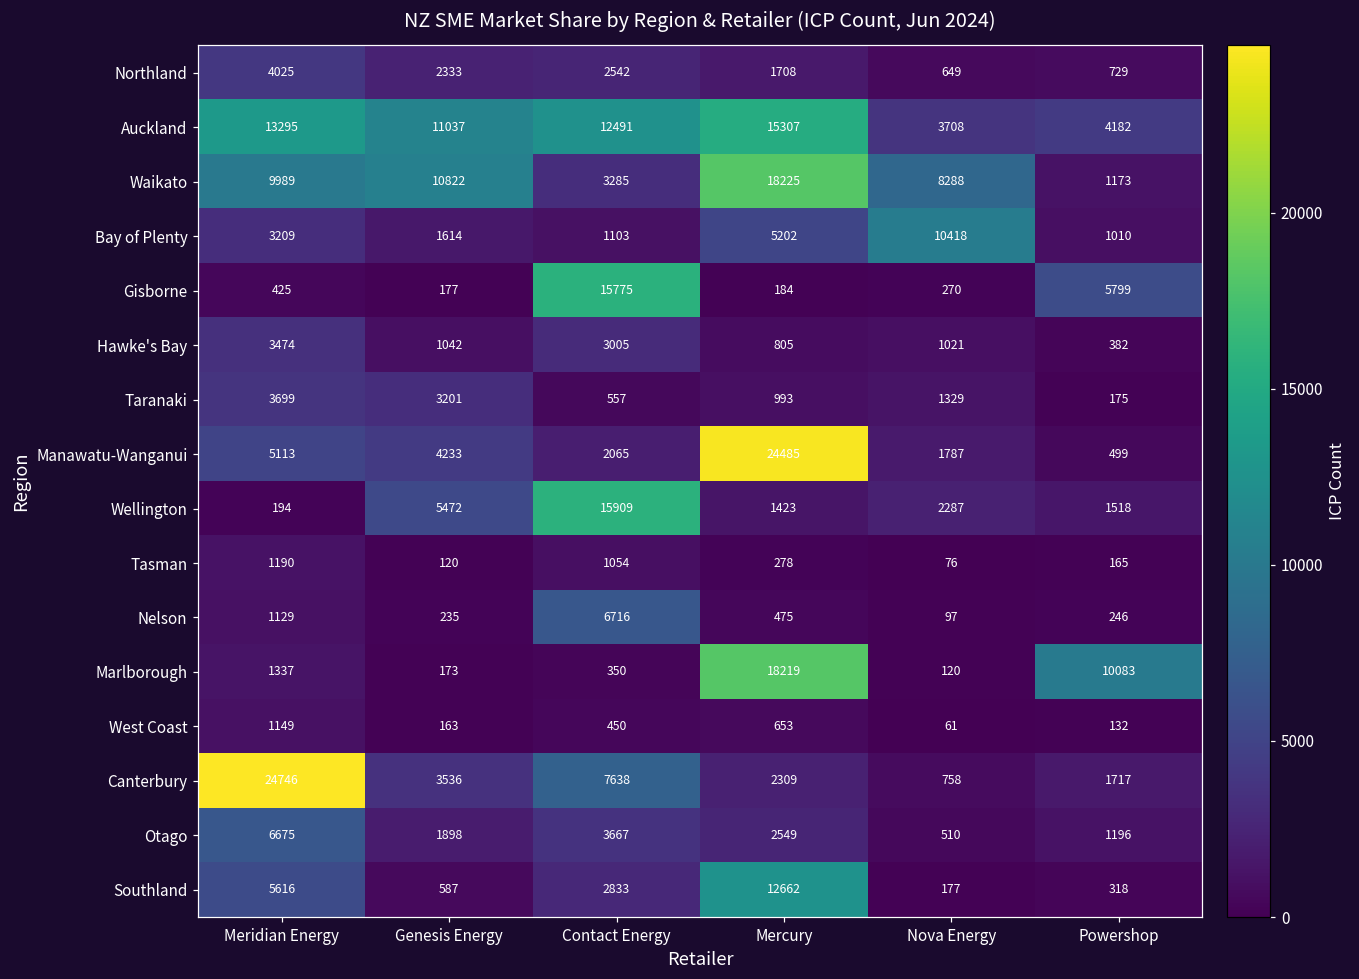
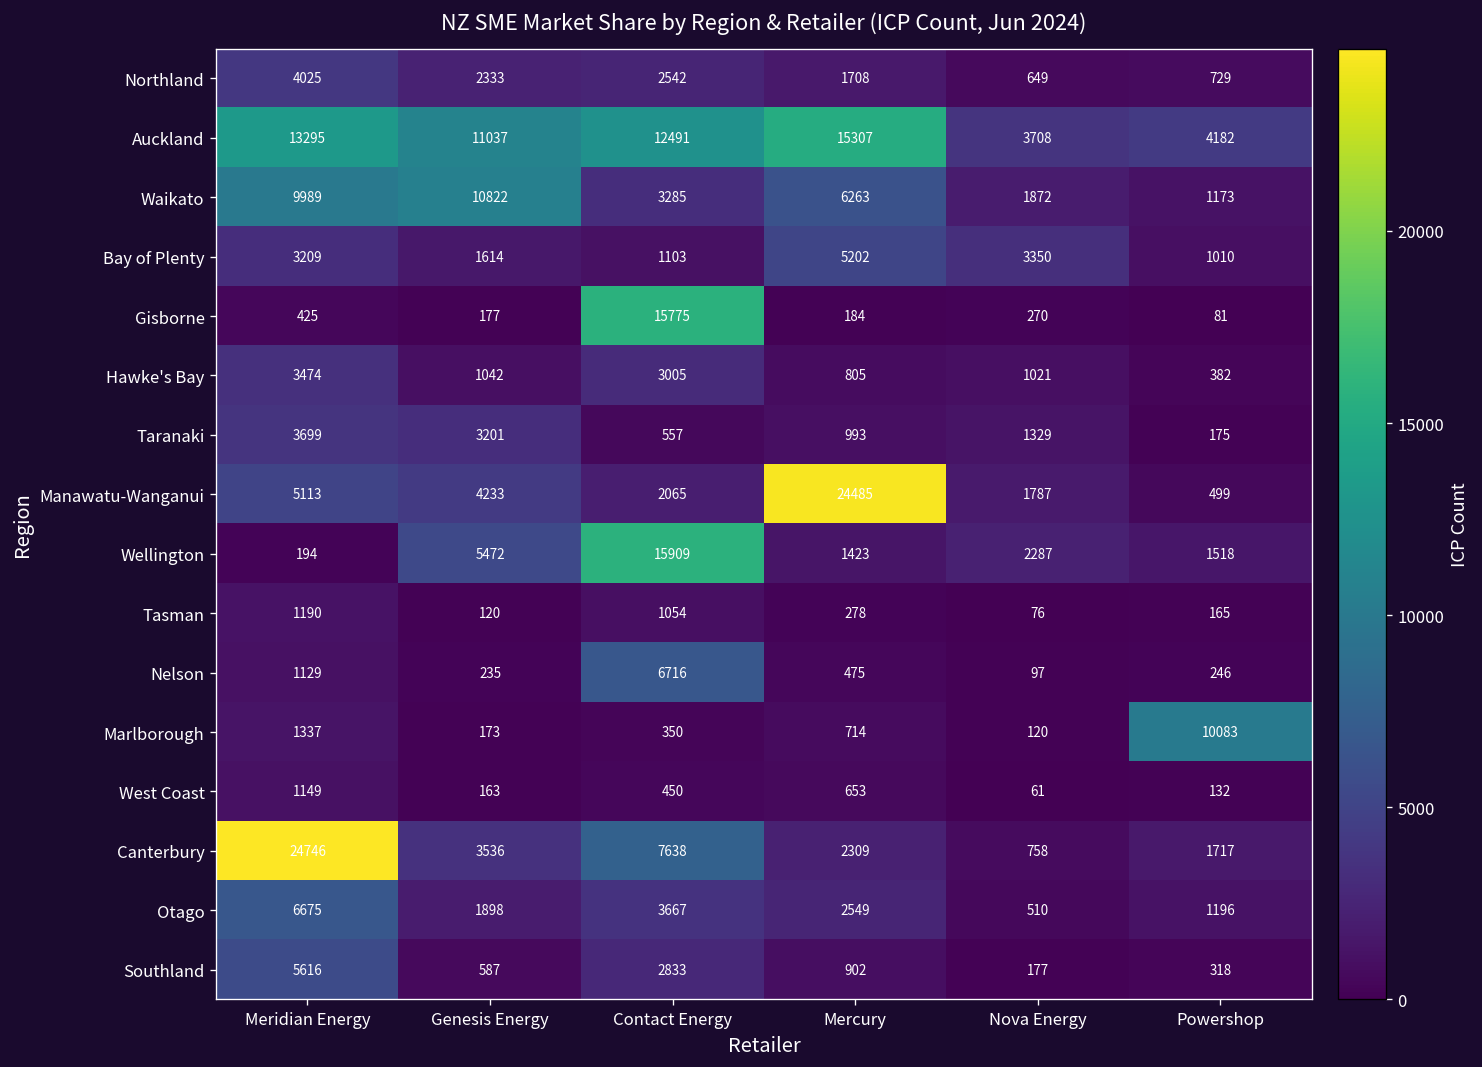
  {
    "Northland": {
      "Meridian Energy": 4025,
      "Genesis Energy": 2333,
      "Contact Energy": 2542,
      "Mercury": 1708,
      "Nova Energy": 649,
      "Powershop": 729
    },
    "Auckland": {
      "Meridian Energy": 13295,
      "Genesis Energy": 11037,
      "Contact Energy": 12491,
      "Mercury": 15307,
      "Nova Energy": 3708,
      "Powershop": 4182
    },
    "Waikato": {
      "Meridian Energy": 9989,
      "Genesis Energy": 10822,
      "Contact Energy": 3285,
-     "Mercury": 18225,
-     "Nova Energy": 8288,
+     "Mercury": 6263,
+     "Nova Energy": 1872,
      "Powershop": 1173
    },
    "Bay of Plenty": {
      "Meridian Energy": 3209,
      "Genesis Energy": 1614,
      "Contact Energy": 1103,
      "Mercury": 5202,
-     "Nova Energy": 10418,
+     "Nova Energy": 3350,
      "Powershop": 1010
    },
    "Gisborne": {
      "Meridian Energy": 425,
      "Genesis Energy": 177,
      "Contact Energy": 15775,
      "Mercury": 184,
      "Nova Energy": 270,
-     "Powershop": 5799
+     "Powershop": 81
    },
    "Hawke's Bay": {
      "Meridian Energy": 3474,
      "Genesis Energy": 1042,
      "Contact Energy": 3005,
      "Mercury": 805,
      "Nova Energy": 1021,
      "Powershop": 382
    },
    "Taranaki": {
      "Meridian Energy": 3699,
      "Genesis Energy": 3201,
      "Contact Energy": 557,
      "Mercury": 993,
      "Nova Energy": 1329,
      "Powershop": 175
    },
    "Manawatu-Wanganui": {
      "Meridian Energy": 5113,
      "Genesis Energy": 4233,
      "Contact Energy": 2065,
      "Mercury": 24485,
      "Nova Energy": 1787,
      "Powershop": 499
    },
    "Wellington": {
      "Meridian Energy": 194,
      "Genesis Energy": 5472,
      "Contact Energy": 15909,
      "Mercury": 1423,
      "Nova Energy": 2287,
      "Powershop": 1518
    },
    "Tasman": {
      "Meridian Energy": 1190,
      "Genesis Energy": 120,
      "Contact Energy": 1054,
      "Mercury": 278,
      "Nova Energy": 76,
      "Powershop": 165
    },
    "Nelson": {
      "Meridian Energy": 1129,
      "Genesis Energy": 235,
      "Contact Energy": 6716,
      "Mercury": 475,
      "Nova Energy": 97,
      "Powershop": 246
    },
    "Marlborough": {
      "Meridian Energy": 1337,
      "Genesis Energy": 173,
      "Contact Energy": 350,
-     "Mercury": 18219,
+     "Mercury": 714,
      "Nova Energy": 120,
      "Powershop": 10083
    },
    "West Coast": {
      "Meridian Energy": 1149,
      "Genesis Energy": 163,
      "Contact Energy": 450,
      "Mercury": 653,
      "Nova Energy": 61,
      "Powershop": 132
    },
    "Canterbury": {
      "Meridian Energy": 24746,
      "Genesis Energy": 3536,
      "Contact Energy": 7638,
      "Mercury": 2309,
      "Nova Energy": 758,
      "Powershop": 1717
    },
    "Otago": {
      "Meridian Energy": 6675,
      "Genesis Energy": 1898,
      "Contact Energy": 3667,
      "Mercury": 2549,
      "Nova Energy": 510,
      "Powershop": 1196
    },
    "Southland": {
      "Meridian Energy": 5616,
      "Genesis Energy": 587,
      "Contact Energy": 2833,
-     "Mercury": 12662,
+     "Mercury": 902,
      "Nova Energy": 177,
      "Powershop": 318
    }
  }
